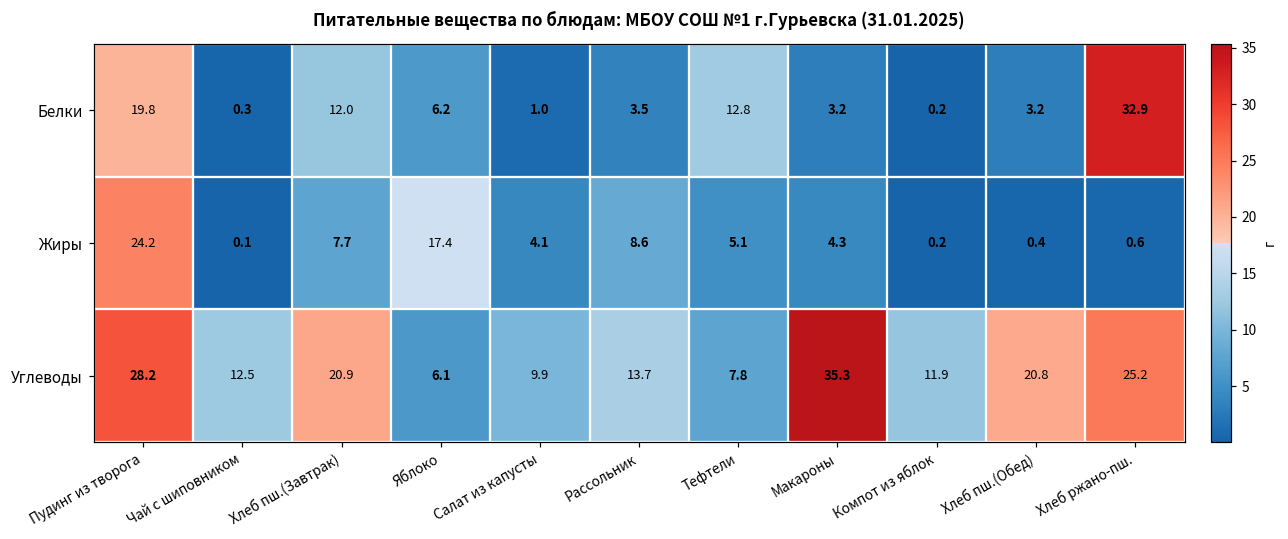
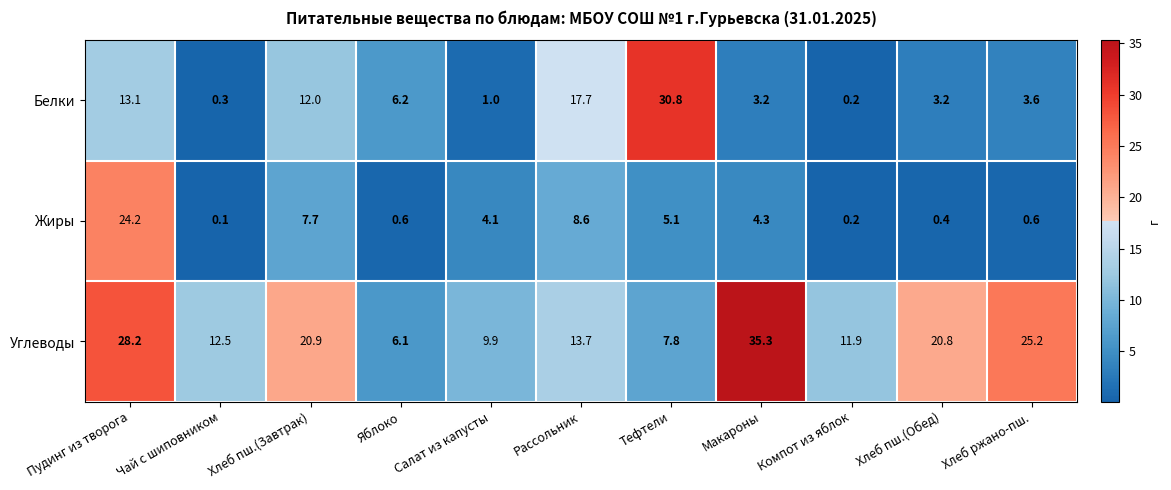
  {
    "Белки": {
-     "Пудинг из творога": 19.8,
+     "Пудинг из творога": 13.1,
      "Чай с шиповником": 0.3,
      "Хлеб пш.(Завтрак)": 12.0,
      "Яблоко": 6.2,
      "Салат из капусты": 1.0,
-     "Рассольник": 3.5,
-     "Тефтели": 12.8,
+     "Рассольник": 17.7,
+     "Тефтели": 30.8,
      "Макароны": 3.2,
      "Компот из яблок": 0.2,
      "Хлеб пш.(Обед)": 3.2,
-     "Хлеб ржано-пш.": 32.9
+     "Хлеб ржано-пш.": 3.6
    },
    "Жиры": {
      "Пудинг из творога": 24.2,
      "Чай с шиповником": 0.1,
      "Хлеб пш.(Завтрак)": 7.7,
-     "Яблоко": 17.4,
+     "Яблоко": 0.6,
      "Салат из капусты": 4.1,
      "Рассольник": 8.6,
      "Тефтели": 5.1,
      "Макароны": 4.3,
      "Компот из яблок": 0.2,
      "Хлеб пш.(Обед)": 0.4,
      "Хлеб ржано-пш.": 0.6
    },
    "Углеводы": {
      "Пудинг из творога": 28.2,
      "Чай с шиповником": 12.5,
      "Хлеб пш.(Завтрак)": 20.9,
      "Яблоко": 6.1,
      "Салат из капусты": 9.9,
      "Рассольник": 13.7,
      "Тефтели": 7.8,
      "Макароны": 35.3,
      "Компот из яблок": 11.9,
      "Хлеб пш.(Обед)": 20.8,
      "Хлеб ржано-пш.": 25.2
    }
  }
